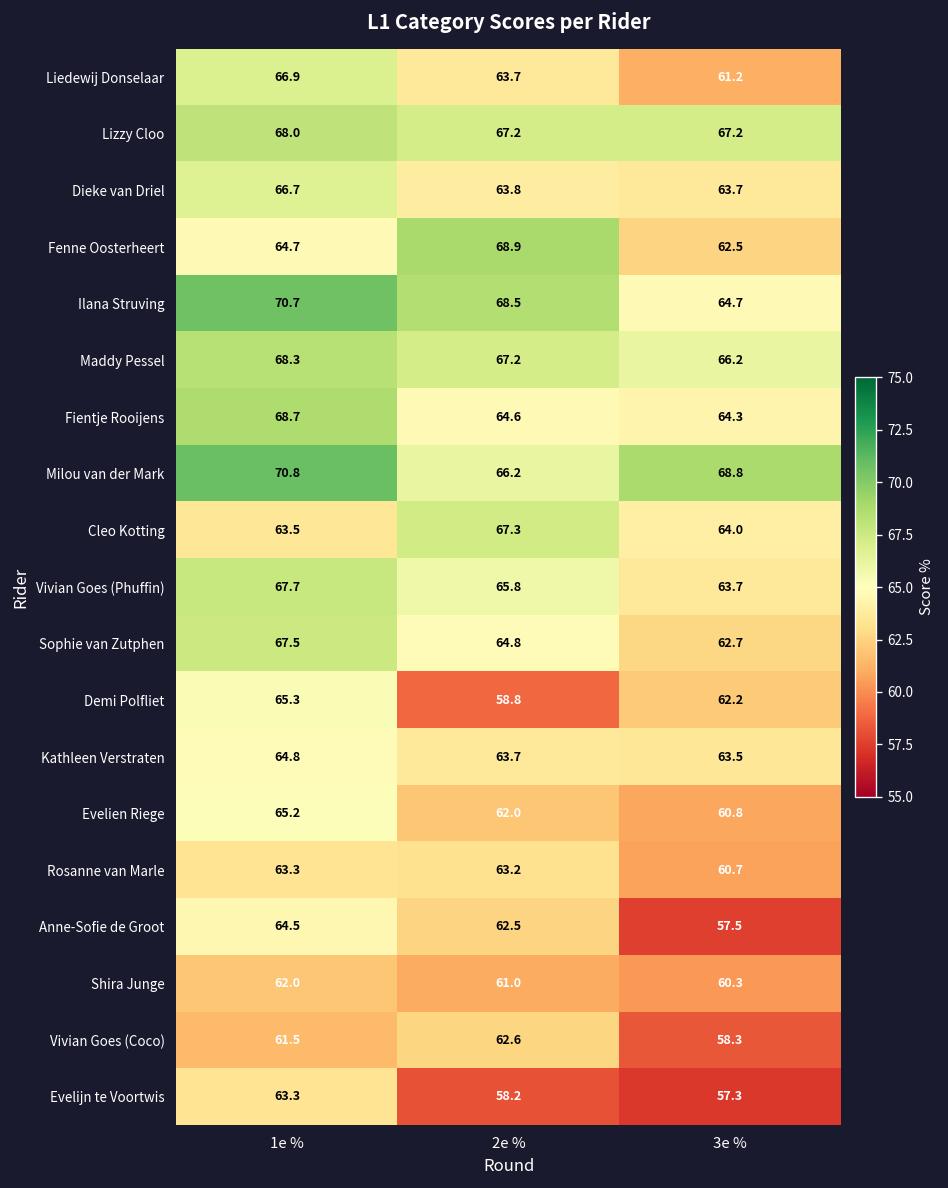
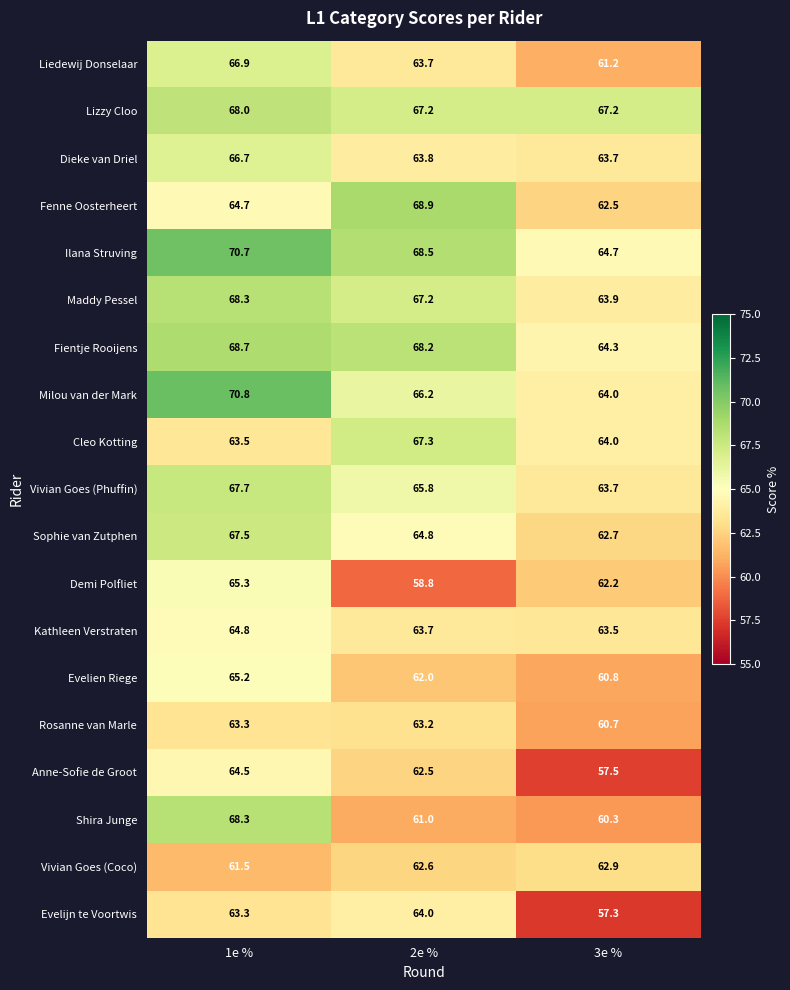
  {
    "Liedewij Donselaar": {
      "1e %": 66.9,
      "2e %": 63.7,
      "3e %": 61.2
    },
    "Lizzy Cloo": {
      "1e %": 68.0,
      "2e %": 67.2,
      "3e %": 67.2
    },
    "Dieke van Driel": {
      "1e %": 66.7,
      "2e %": 63.8,
      "3e %": 63.7
    },
    "Fenne Oosterheert": {
      "1e %": 64.7,
      "2e %": 68.9,
      "3e %": 62.5
    },
    "Ilana Struving": {
      "1e %": 70.7,
      "2e %": 68.5,
      "3e %": 64.7
    },
    "Maddy Pessel": {
      "1e %": 68.3,
      "2e %": 67.2,
-     "3e %": 66.2
+     "3e %": 63.9
    },
    "Fientje Rooijens": {
      "1e %": 68.7,
-     "2e %": 64.6,
+     "2e %": 68.2,
      "3e %": 64.3
    },
    "Milou van der Mark": {
      "1e %": 70.8,
      "2e %": 66.2,
-     "3e %": 68.8
+     "3e %": 64.0
    },
    "Cleo Kotting": {
      "1e %": 63.5,
      "2e %": 67.3,
      "3e %": 64.0
    },
    "Vivian Goes (Phuffin)": {
      "1e %": 67.7,
      "2e %": 65.8,
      "3e %": 63.7
    },
    "Sophie van Zutphen": {
      "1e %": 67.5,
      "2e %": 64.8,
      "3e %": 62.7
    },
    "Demi Polfliet": {
      "1e %": 65.3,
      "2e %": 58.8,
      "3e %": 62.2
    },
    "Kathleen Verstraten": {
      "1e %": 64.8,
      "2e %": 63.7,
      "3e %": 63.5
    },
    "Evelien Riege": {
      "1e %": 65.2,
      "2e %": 62.0,
      "3e %": 60.8
    },
    "Rosanne van Marle": {
      "1e %": 63.3,
      "2e %": 63.2,
      "3e %": 60.7
    },
    "Anne-Sofie de Groot": {
      "1e %": 64.5,
      "2e %": 62.5,
      "3e %": 57.5
    },
    "Shira Junge": {
-     "1e %": 62.0,
+     "1e %": 68.3,
      "2e %": 61.0,
      "3e %": 60.3
    },
    "Vivian Goes (Coco)": {
      "1e %": 61.5,
      "2e %": 62.6,
-     "3e %": 58.3
+     "3e %": 62.9
    },
    "Evelijn te Voortwis": {
      "1e %": 63.3,
-     "2e %": 58.2,
+     "2e %": 64.0,
      "3e %": 57.3
    }
  }
